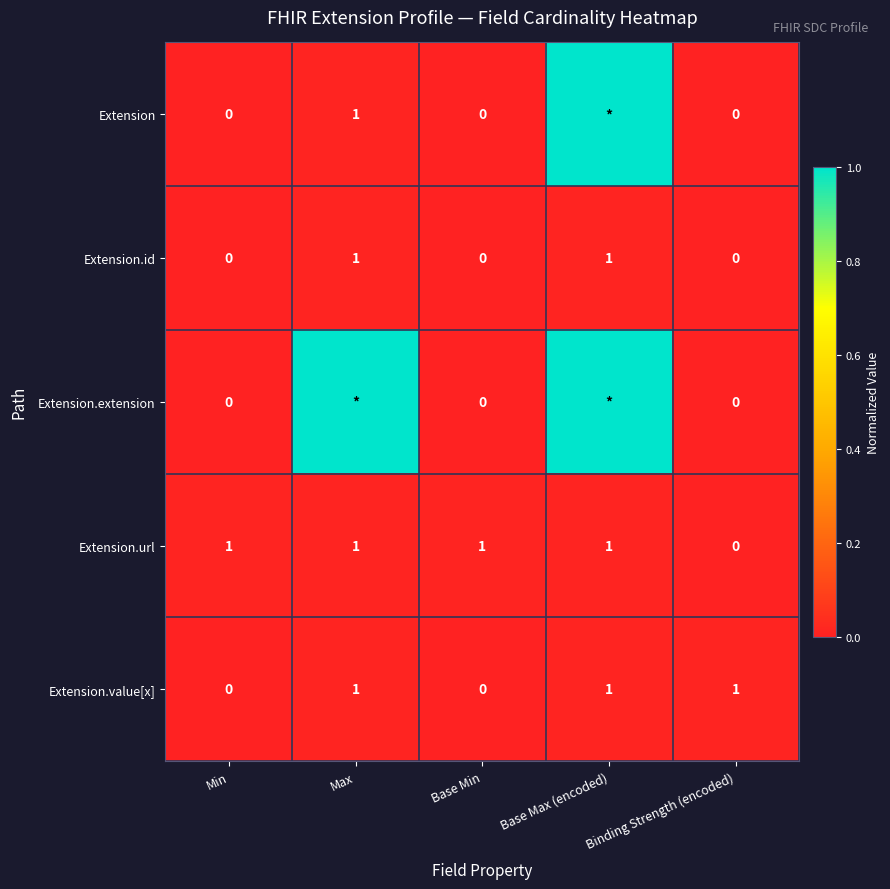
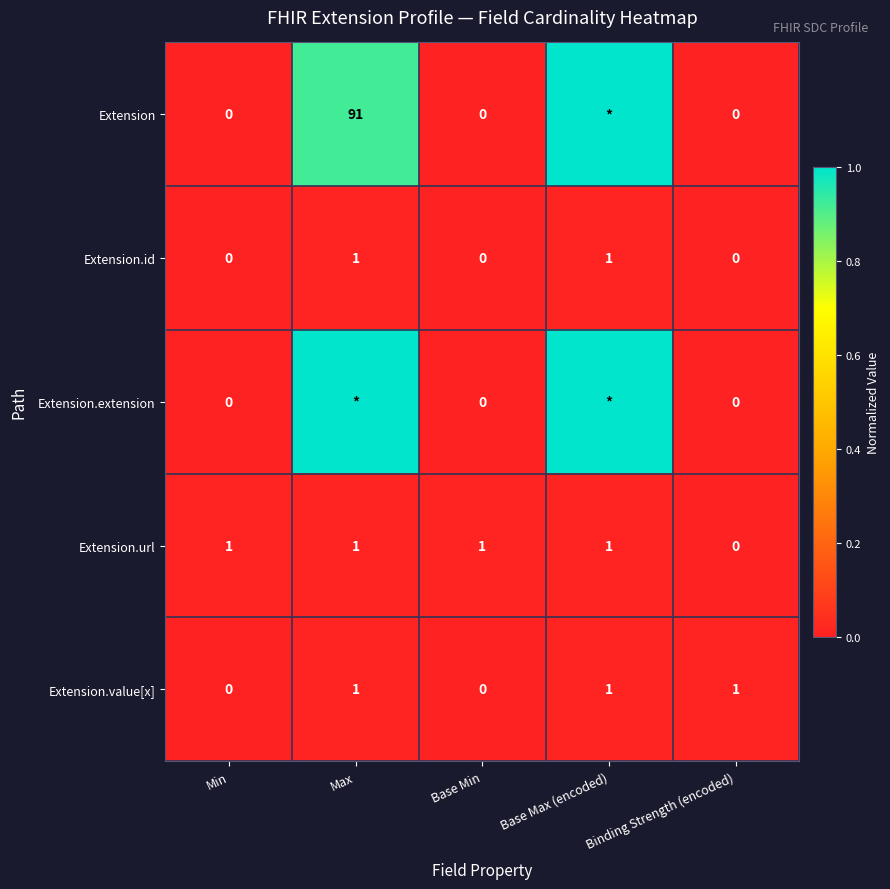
  {
    "Extension": {
      "Min": 0,
-     "Max": 1,
+     "Max": 91,
      "Base Min": 0,
      "Binding Strength (encoded)": 0
    },
    "Extension.id": {
      "Min": 0,
      "Max": 1,
      "Base Min": 0,
      "Base Max (encoded)": 1,
      "Binding Strength (encoded)": 0
    },
    "Extension.extension": {
      "Min": 0,
      "Base Min": 0,
      "Binding Strength (encoded)": 0
    },
    "Extension.url": {
      "Min": 1,
      "Max": 1,
      "Base Min": 1,
      "Base Max (encoded)": 1,
      "Binding Strength (encoded)": 0
    },
    "Extension.value[x]": {
      "Min": 0,
      "Max": 1,
      "Base Min": 0,
      "Base Max (encoded)": 1,
      "Binding Strength (encoded)": 1
    }
  }
